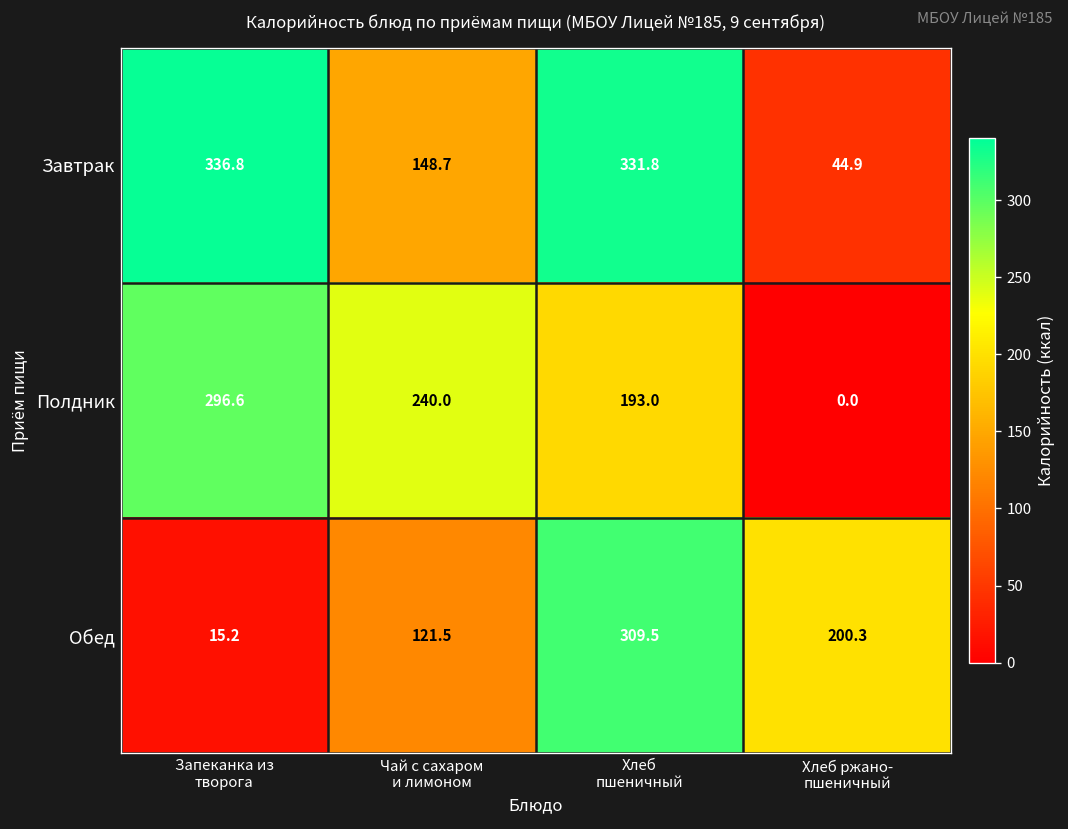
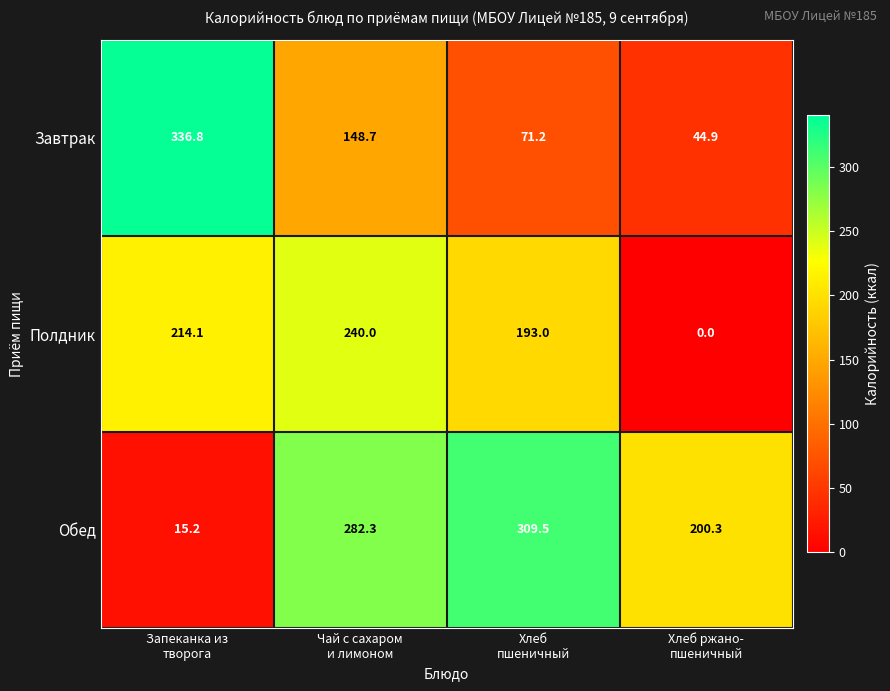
  {
    "Завтрак": {
      "Запеканка из творога": 336.8,
      "Чай с сахаром и лимоном": 148.7,
-     "Хлеб пшеничный": 331.8,
+     "Хлеб пшеничный": 71.2,
      "Хлеб ржано- пшеничный": 44.9
    },
    "Полдник": {
-     "Запеканка из творога": 296.6,
+     "Запеканка из творога": 214.1,
      "Чай с сахаром и лимоном": 240.0,
      "Хлеб пшеничный": 193.0,
      "Хлеб ржано- пшеничный": 0.0
    },
    "Обед": {
      "Запеканка из творога": 15.2,
-     "Чай с сахаром и лимоном": 121.5,
+     "Чай с сахаром и лимоном": 282.3,
      "Хлеб пшеничный": 309.5,
      "Хлеб ржано- пшеничный": 200.3
    }
  }
